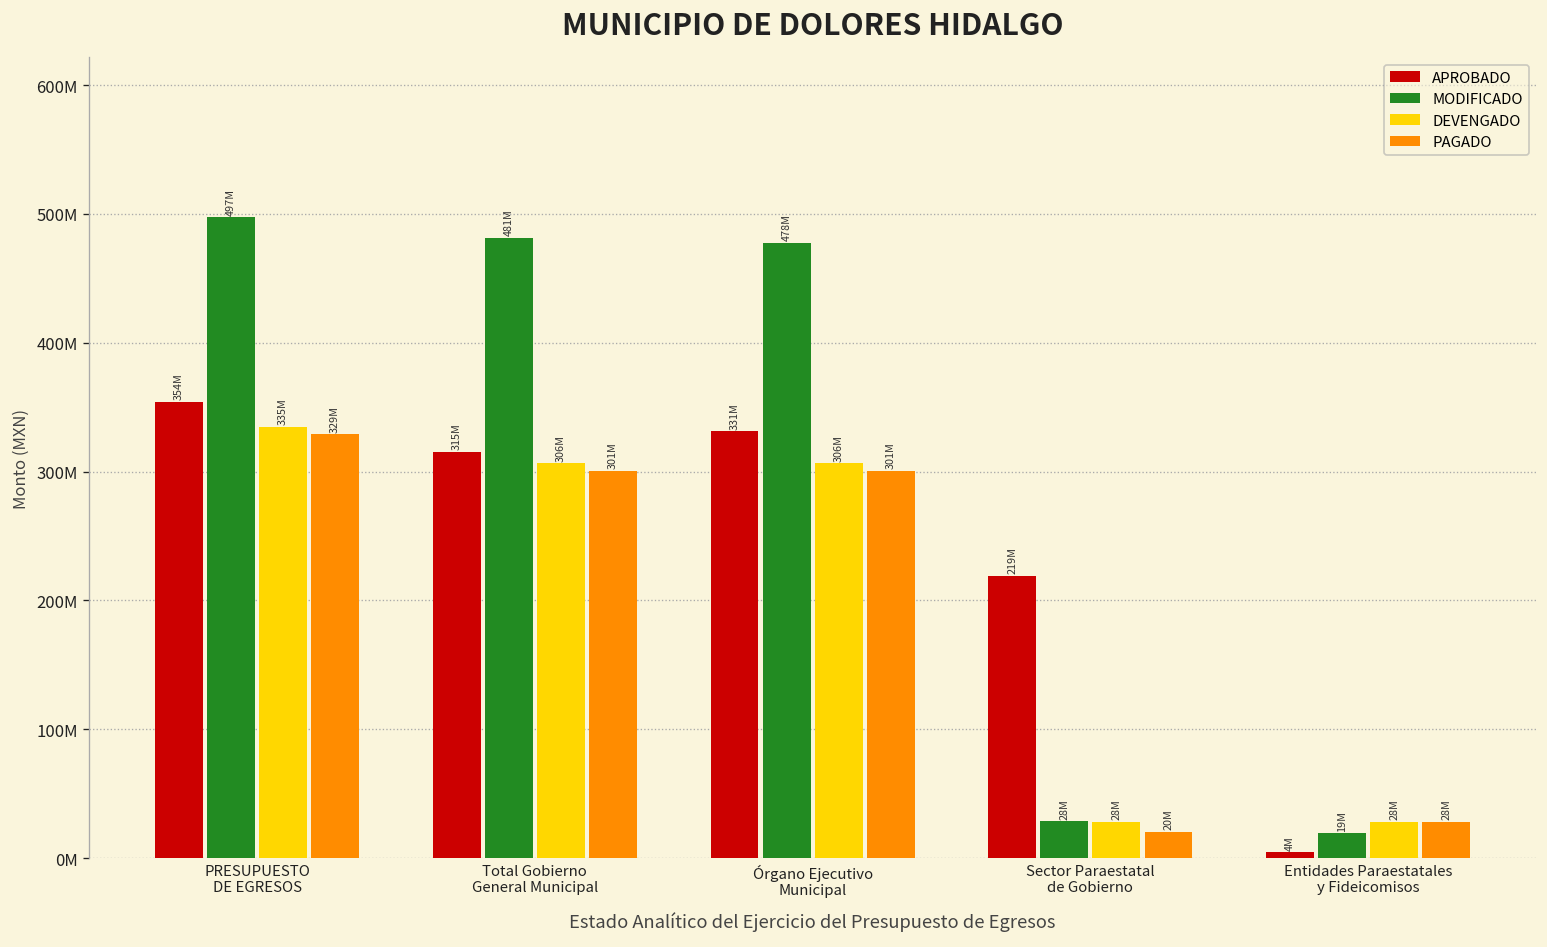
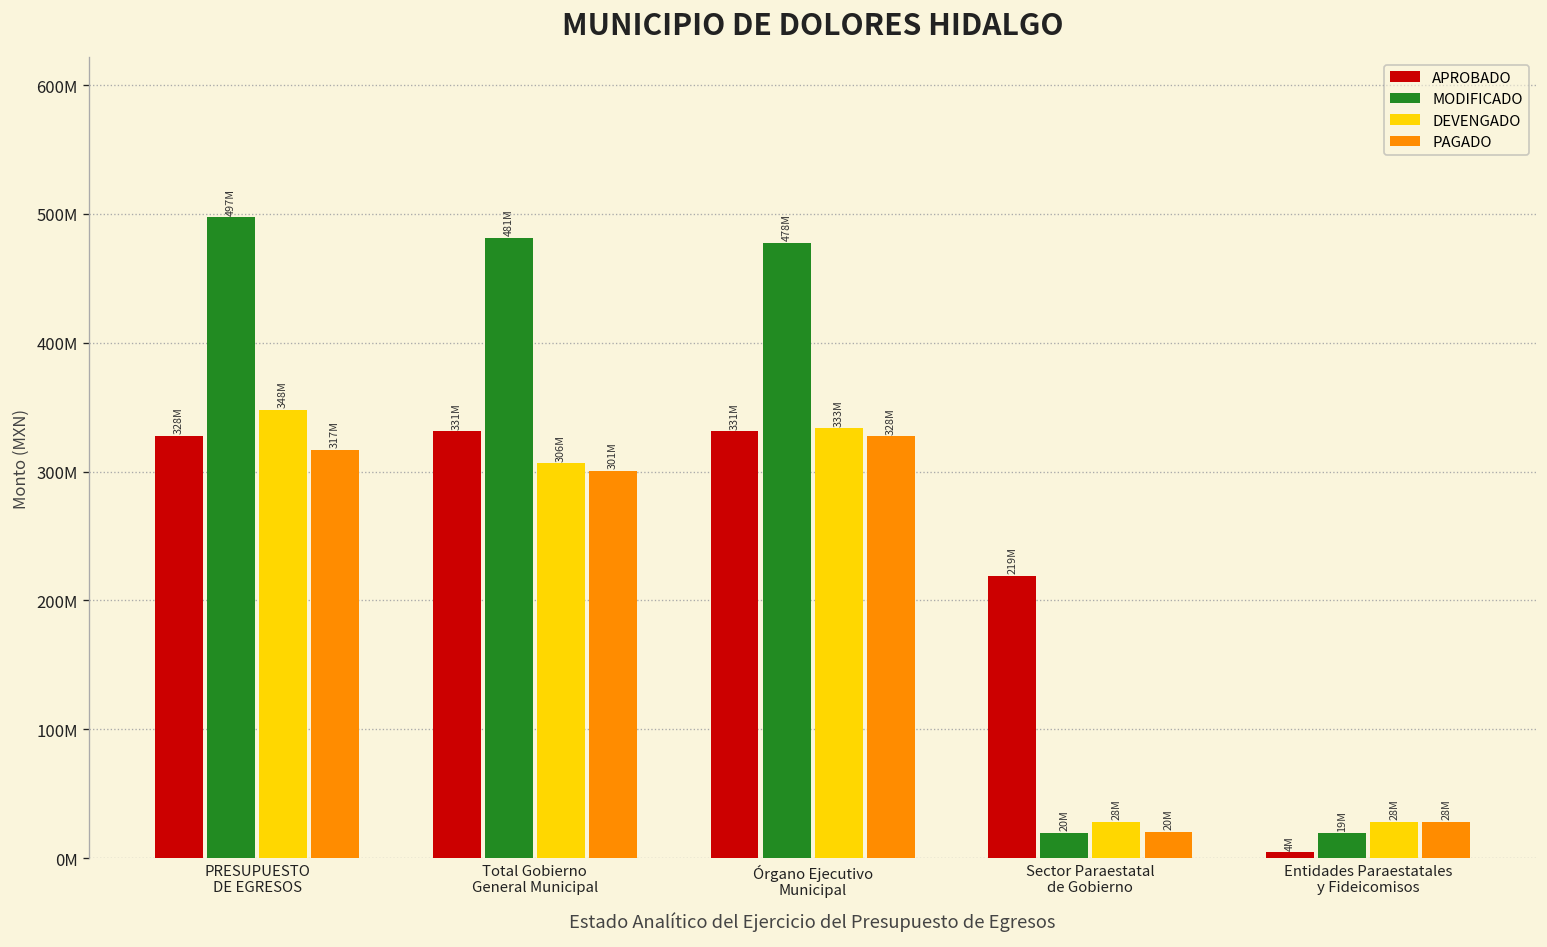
  {
    "APROBADO": {
-     "PRESUPUESTO DE EGRESOS": "354M",
-     "Total Gobierno General Municipal": "315M",
+     "PRESUPUESTO DE EGRESOS": "328M",
+     "Total Gobierno General Municipal": "331M",
      "Órgano Ejecutivo Municipal": "331M",
      "Sector Paraestatal de Gobierno": "219M",
      "Entidades Paraestatales y Fideicomisos": "4M"
    },
    "MODIFICADO": {
      "PRESUPUESTO DE EGRESOS": "497M",
      "Total Gobierno General Municipal": "481M",
      "Órgano Ejecutivo Municipal": "478M",
-     "Sector Paraestatal de Gobierno": "28M",
+     "Sector Paraestatal de Gobierno": "20M",
      "Entidades Paraestatales y Fideicomisos": "19M"
    },
    "DEVENGADO": {
-     "PRESUPUESTO DE EGRESOS": "335M",
+     "PRESUPUESTO DE EGRESOS": "348M",
      "Total Gobierno General Municipal": "306M",
-     "Órgano Ejecutivo Municipal": "306M",
+     "Órgano Ejecutivo Municipal": "333M",
      "Sector Paraestatal de Gobierno": "28M",
      "Entidades Paraestatales y Fideicomisos": "28M"
    },
    "PAGADO": {
-     "PRESUPUESTO DE EGRESOS": "329M",
+     "PRESUPUESTO DE EGRESOS": "317M",
      "Total Gobierno General Municipal": "301M",
-     "Órgano Ejecutivo Municipal": "301M",
+     "Órgano Ejecutivo Municipal": "328M",
      "Sector Paraestatal de Gobierno": "20M",
      "Entidades Paraestatales y Fideicomisos": "28M"
    }
  }
